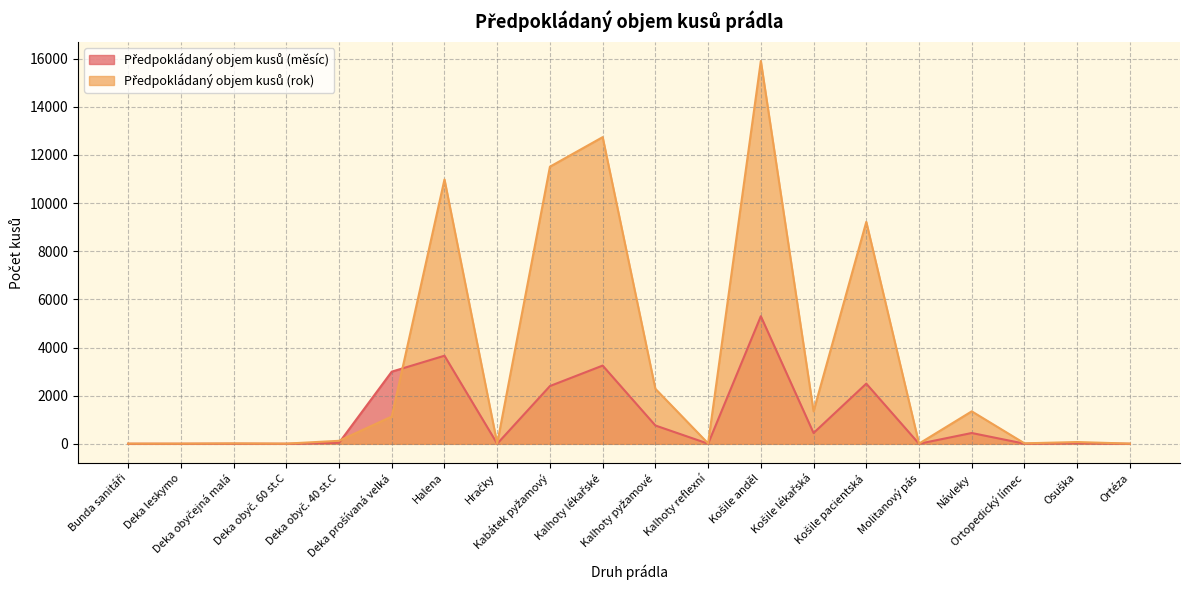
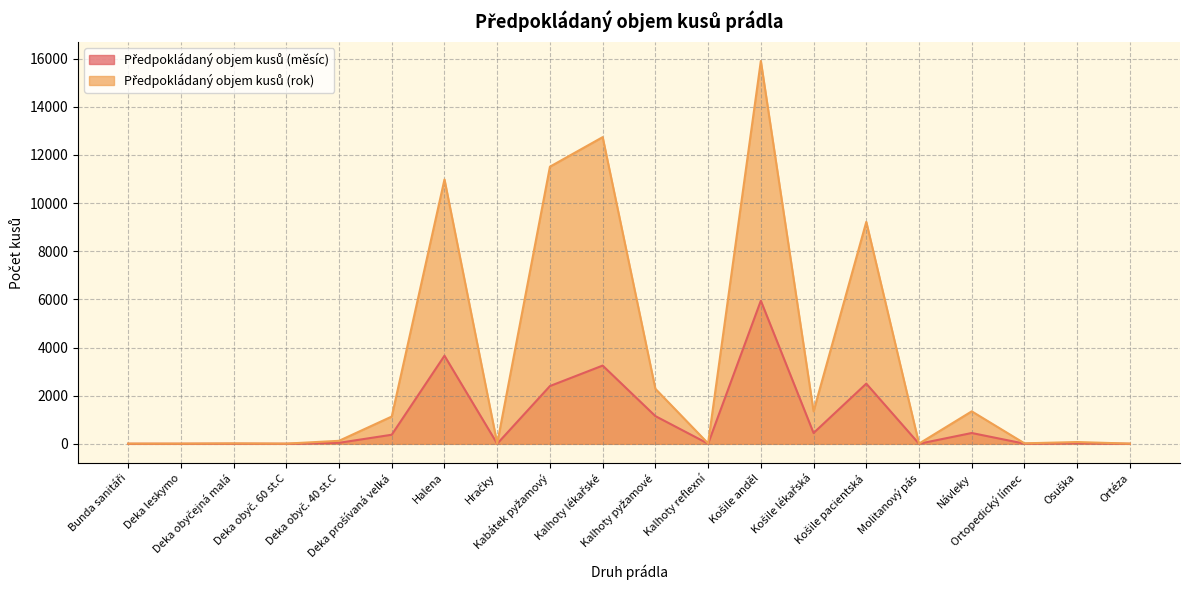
  {
    "Předpokládaný objem kusů (měsíc)": {
-     "Deka prošívaná velká": 3000,
+     "Deka prošívaná velká": 400,
      "Halena": 3700,
      "Kabátek pyžamový": 2400,
      "Kalhoty lékařské": 3300,
-     "Kalhoty pyžamové": 800,
-     "Košile anděl": 5300,
+     "Kalhoty pyžamové": 1200,
+     "Košile anděl": 5900,
      "Košile lékařská": 500,
      "Košile pacientská": 2500,
      "Návleky": 500
    },
    "Předpokládaný objem kusů (rok)": {
      "Deka prošívaná velká": 1100,
      "Halena": 11000,
      "Kabátek pyžamový": 11500,
      "Kalhoty lékařské": 12700,
      "Kalhoty pyžamové": 2300,
      "Košile anděl": 15900,
      "Košile lékařská": 1400,
      "Košile pacientská": 9200,
      "Návleky": 1400
    }
  }
